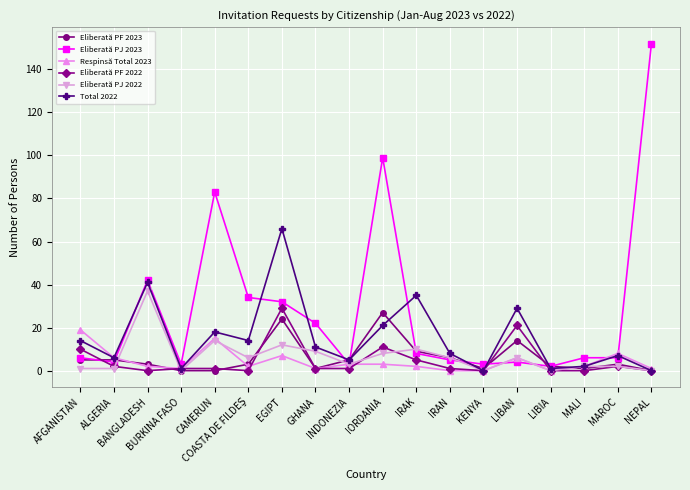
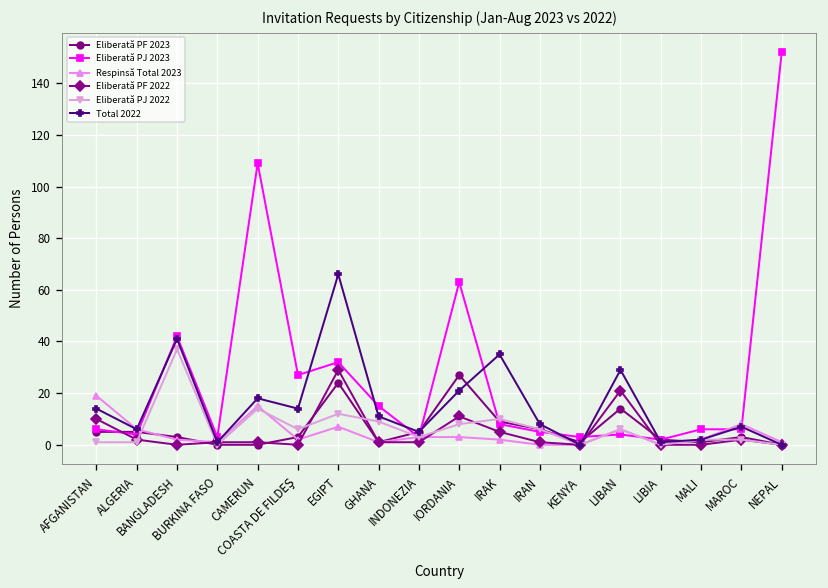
  {
    "Eliberată PJ 2023": {
      "BURKINA FASO": 3,
-     "CAMERUN": 83,
-     "COASTA DE FILDEŞ": 34,
+     "CAMERUN": 109,
+     "COASTA DE FILDEŞ": 27,
      "EGIPT": 32,
-     "GHANA": 22,
-     "IORDANIA": 99,
+     "GHANA": 15,
+     "IORDANIA": 63,
      "KENYA": 3,
      "LIBAN": 4,
      "MALI": 6,
      "NEPAL": 152
    }
  }
